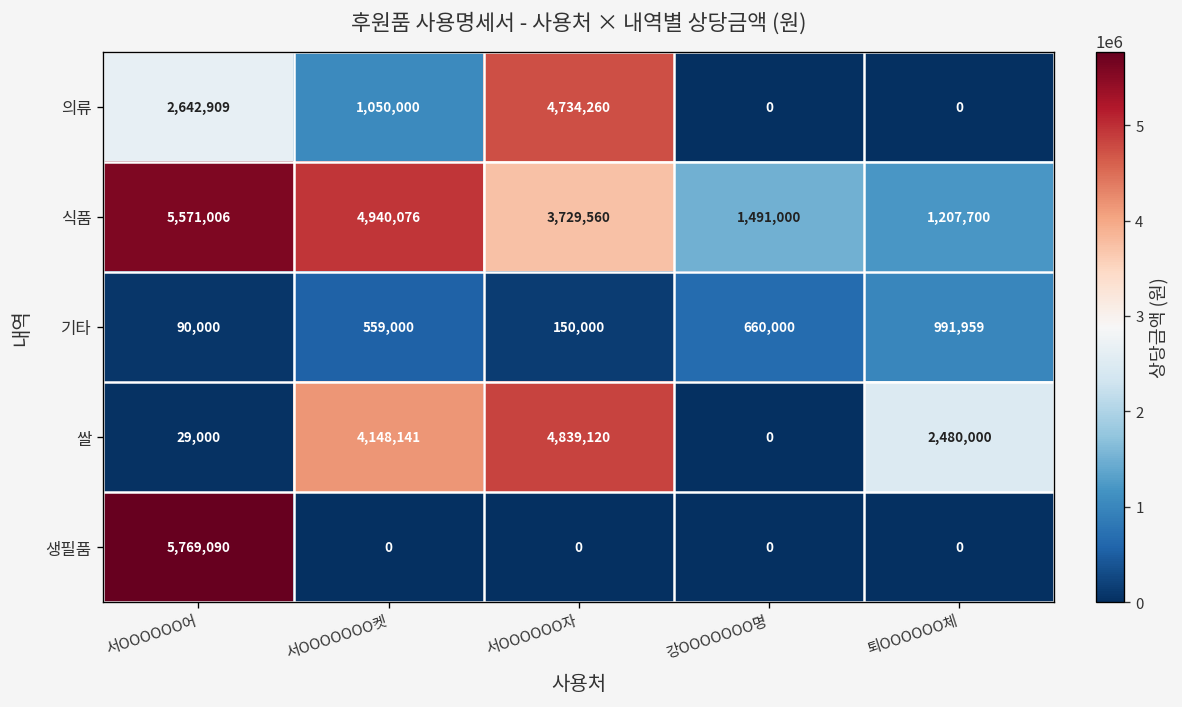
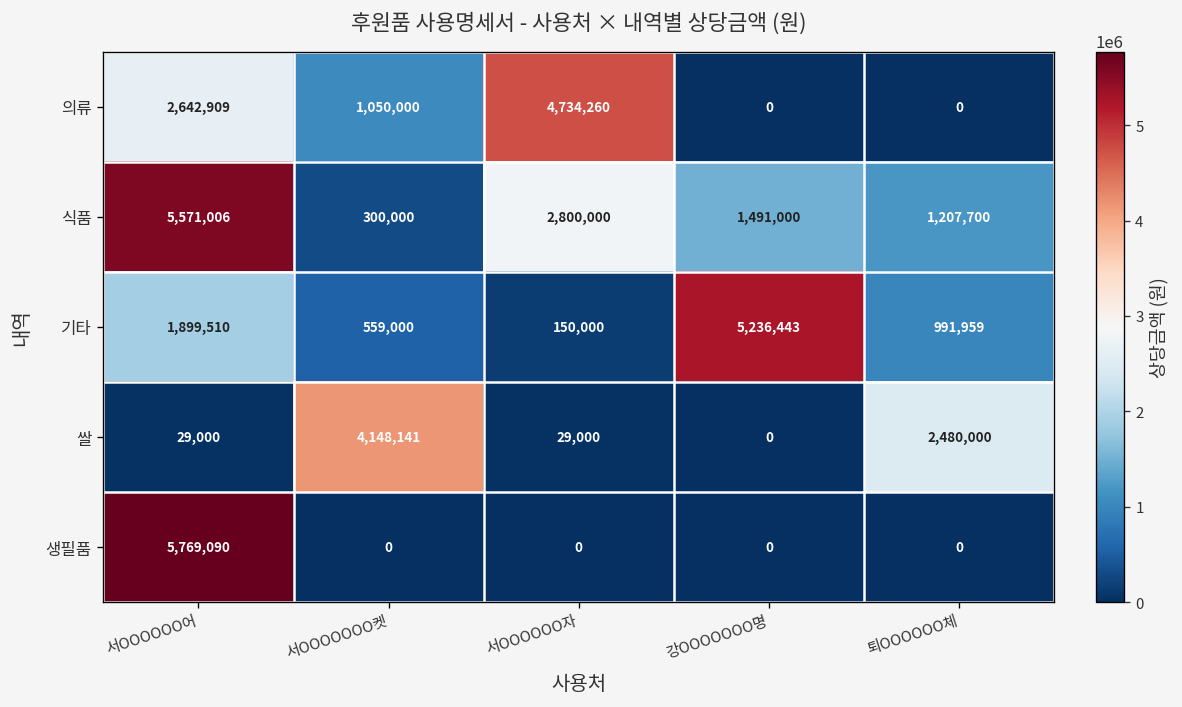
  {
    "의류": {
      "서OOOOOO어": "2,642,909",
      "서OOOOOOO켓": "1,050,000",
      "서OOOOOO자": "4,734,260",
      "강OOOOOOO명": "0",
      "퇴OOOOOO체": "0"
    },
    "식품": {
      "서OOOOOO어": "5,571,006",
-     "서OOOOOOO켓": "4,940,076",
-     "서OOOOOO자": "3,729,560",
+     "서OOOOOOO켓": "300,000",
+     "서OOOOOO자": "2,800,000",
      "강OOOOOOO명": "1,491,000",
      "퇴OOOOOO체": "1,207,700"
    },
    "기타": {
-     "서OOOOOO어": "90,000",
+     "서OOOOOO어": "1,899,510",
      "서OOOOOOO켓": "559,000",
      "서OOOOOO자": "150,000",
-     "강OOOOOOO명": "660,000",
+     "강OOOOOOO명": "5,236,443",
      "퇴OOOOOO체": "991,959"
    },
    "쌀": {
      "서OOOOOO어": "29,000",
      "서OOOOOOO켓": "4,148,141",
-     "서OOOOOO자": "4,839,120",
+     "서OOOOOO자": "29,000",
      "강OOOOOOO명": "0",
      "퇴OOOOOO체": "2,480,000"
    },
    "생필품": {
      "서OOOOOO어": "5,769,090",
      "서OOOOOOO켓": "0",
      "서OOOOOO자": "0",
      "강OOOOOOO명": "0",
      "퇴OOOOOO체": "0"
    }
  }
